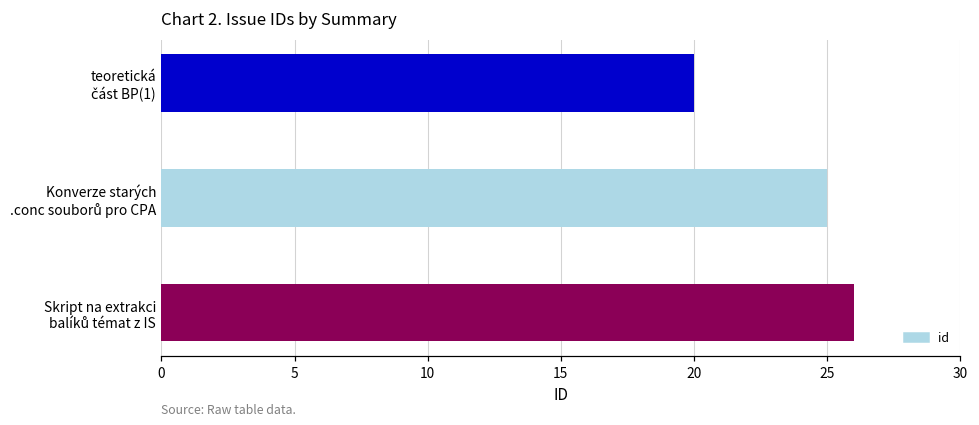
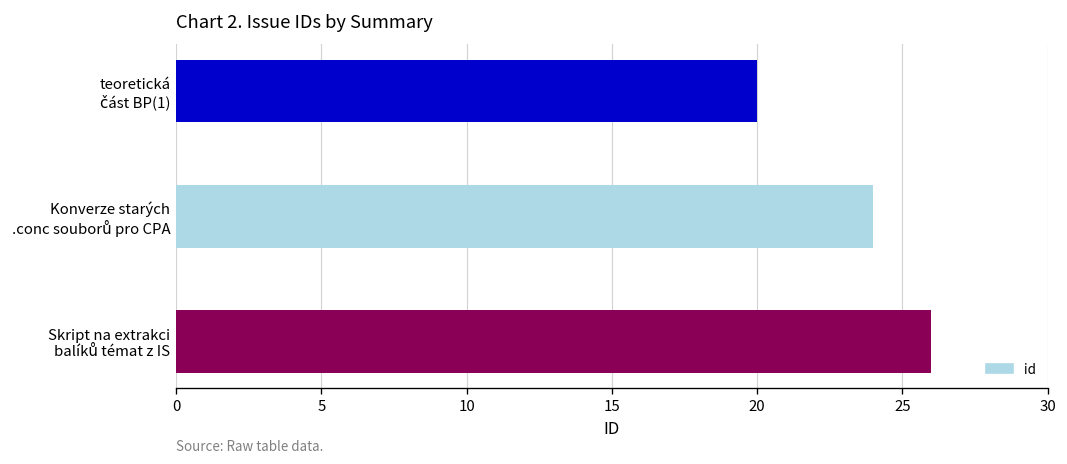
  {
    "teoretická část BP(1)": 20,
-   "Konverze starých .conc souborů pro CPA": 25,
+   "Konverze starých .conc souborů pro CPA": 24,
    "Skript na extrakci balíků témat z IS": 26
  }
